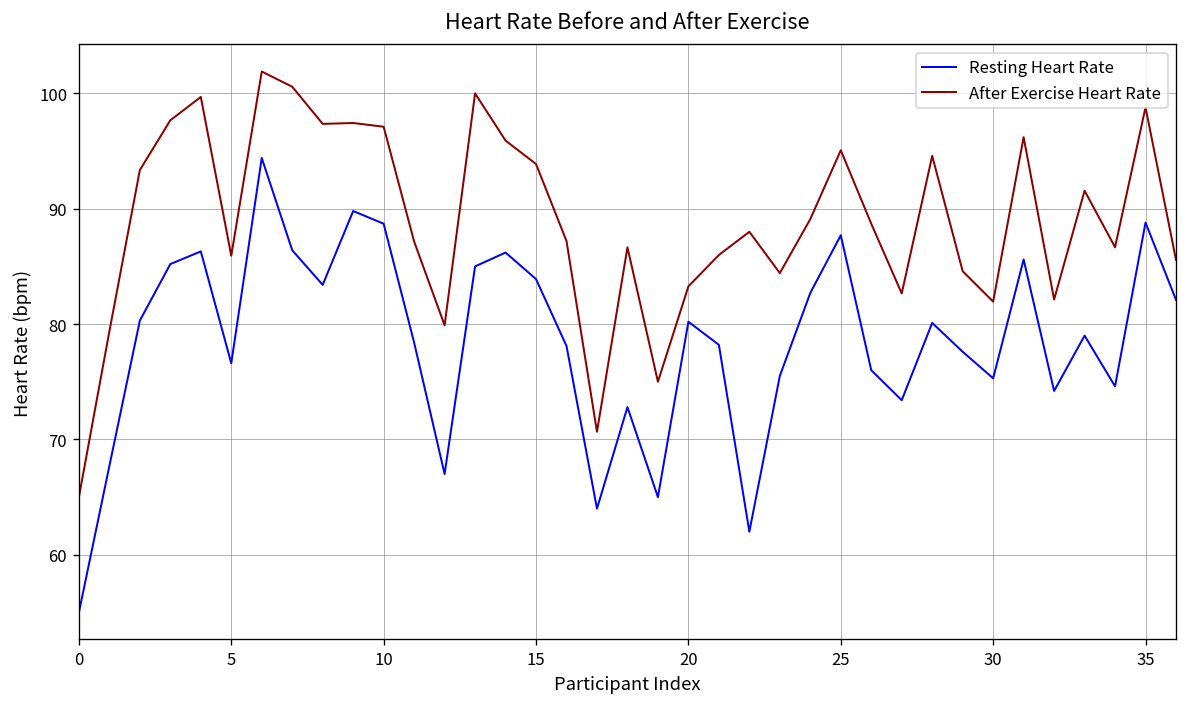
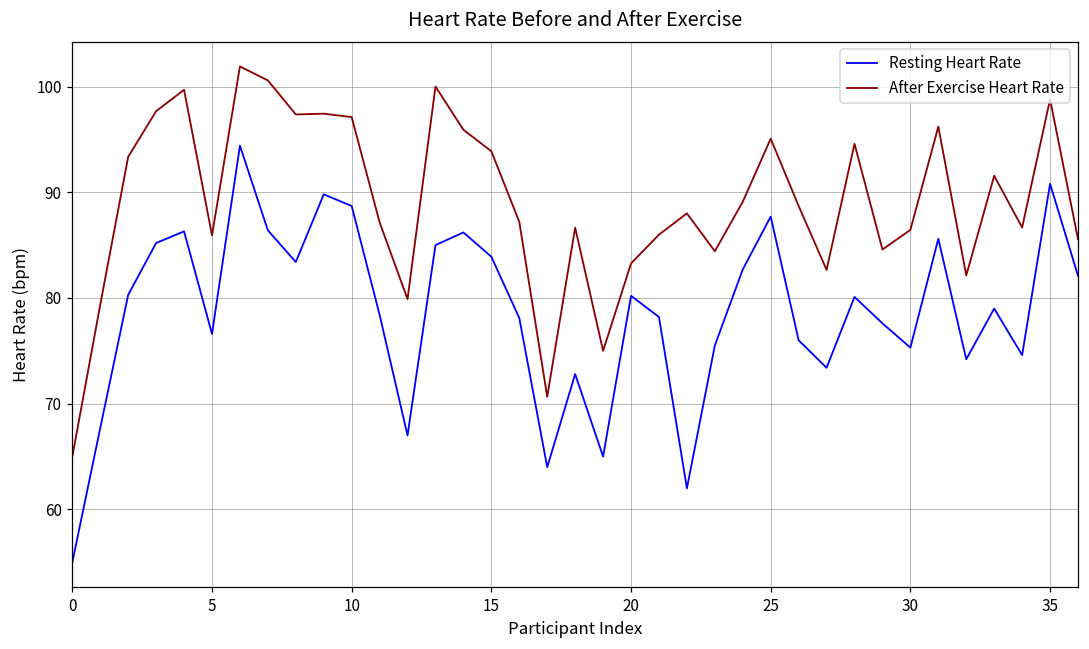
  {
    "Resting Heart Rate": {
      "0": 55,
      "5": 77,
      "10": 89,
      "15": 84,
      "20": 80,
      "25": 88,
      "30": 75,
-     "35": 89
+     "35": 91
    },
    "After Exercise Heart Rate": {
      "0": 65,
      "5": 86,
      "10": 97,
      "15": 94,
      "20": 83,
      "25": 95,
-     "30": 82
+     "30": 86
    }
  }
